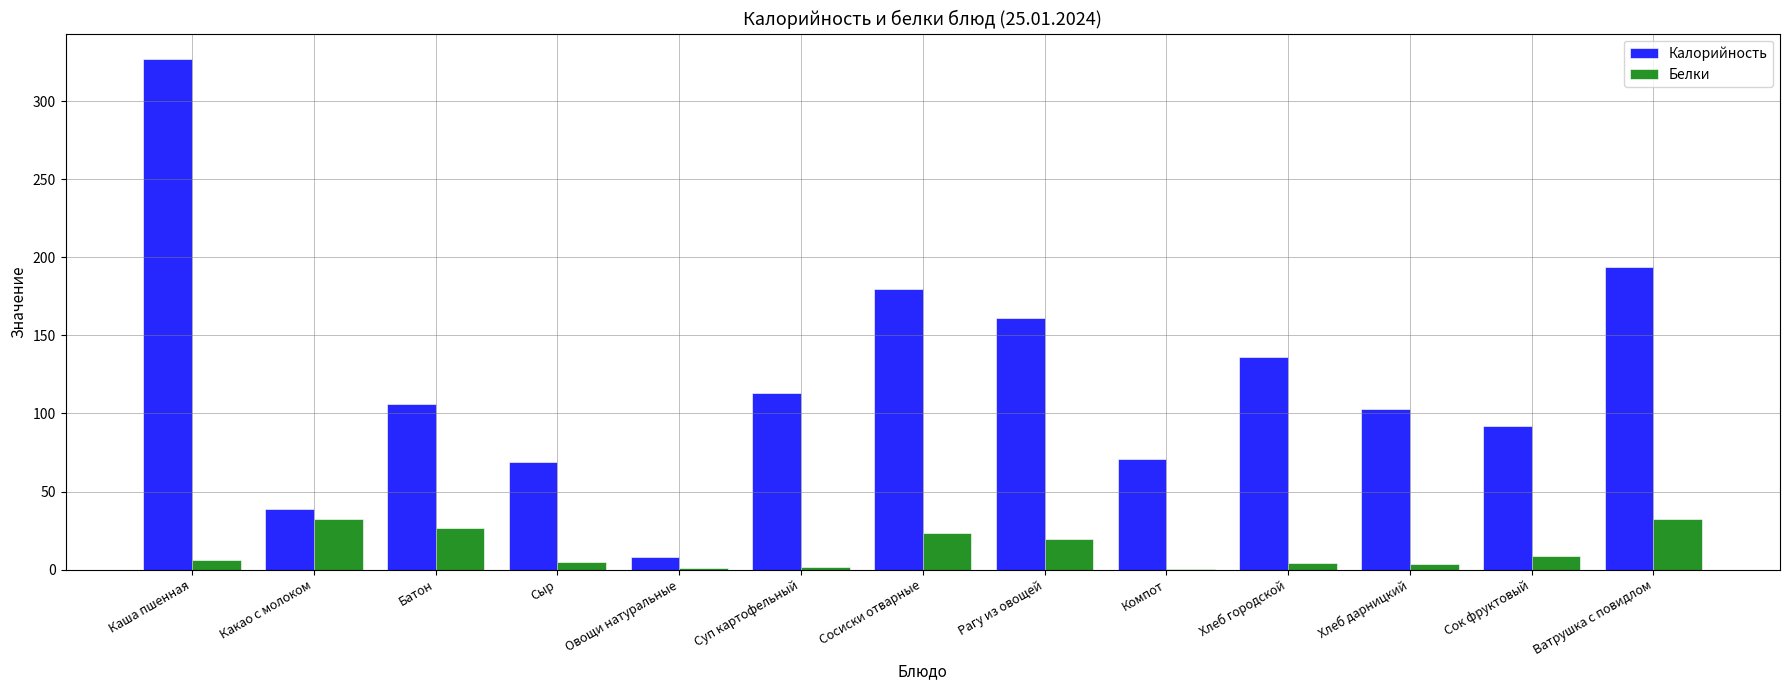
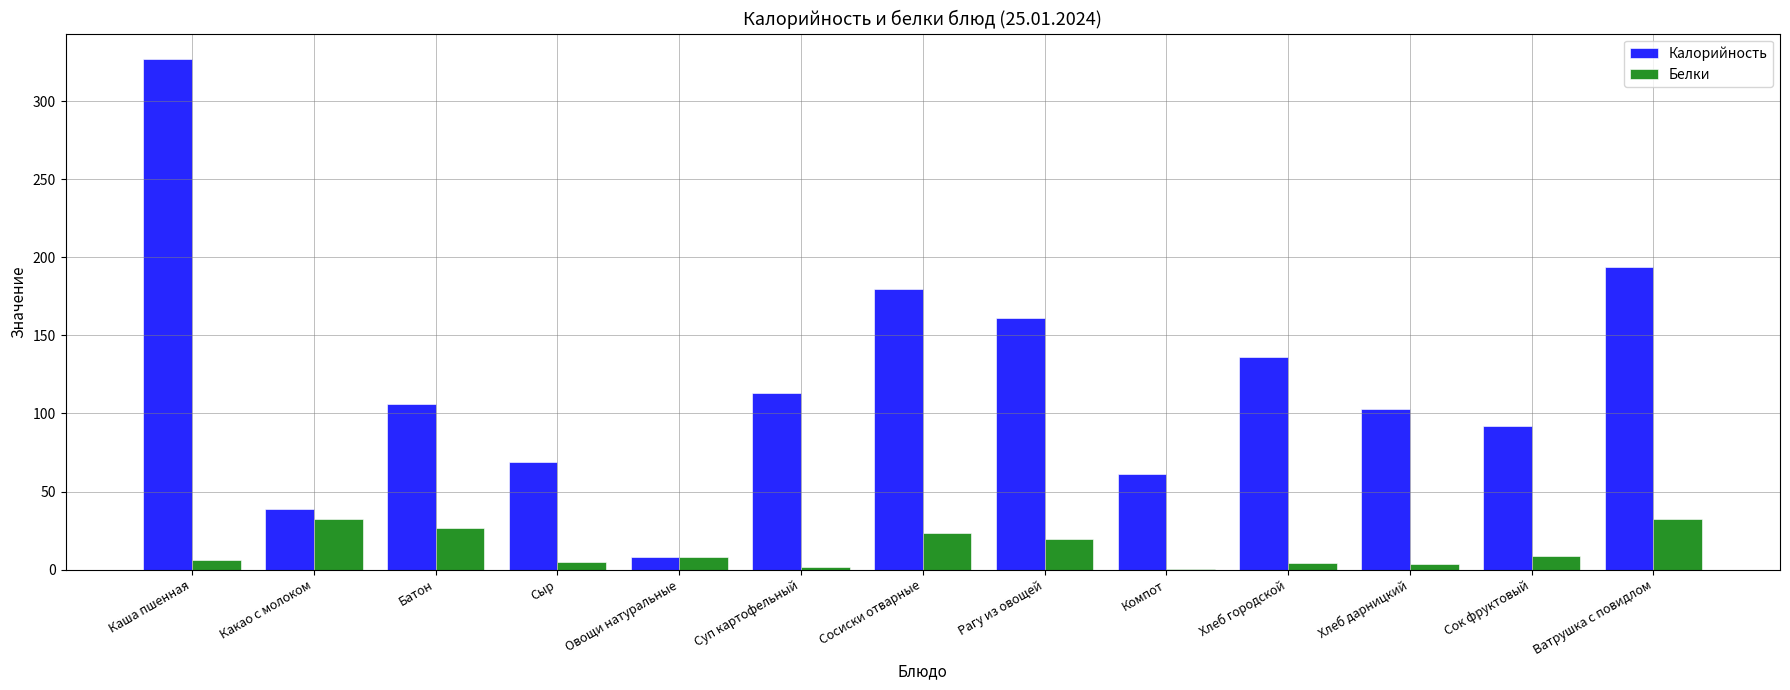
  {
    "Калорийность": {
      "Каша пшенная": 327,
      "Какао с молоком": 39,
      "Батон": 106,
      "Сыр": 69,
      "Овощи натуральные": 8,
      "Суп картофельный": 113,
      "Сосиски отварные": 180,
      "Рагу из овощей": 161,
-     "Компот": 71,
+     "Компот": 61,
      "Хлеб городской": 136,
      "Хлеб дарницкий": 103,
      "Сок фруктовый": 92,
      "Ватрушка с повидлом": 194
    },
    "Белки": {
      "Каша пшенная": 6,
      "Какао с молоком": 32,
      "Батон": 26,
      "Сыр": 5,
-     "Овощи натуральные": 1,
+     "Овощи натуральные": 8,
      "Суп картофельный": 2,
      "Сосиски отварные": 23,
      "Рагу из овощей": 20,
      "Хлеб городской": 4,
      "Хлеб дарницкий": 3,
      "Сок фруктовый": 9,
      "Ватрушка с повидлом": 33
    }
  }
